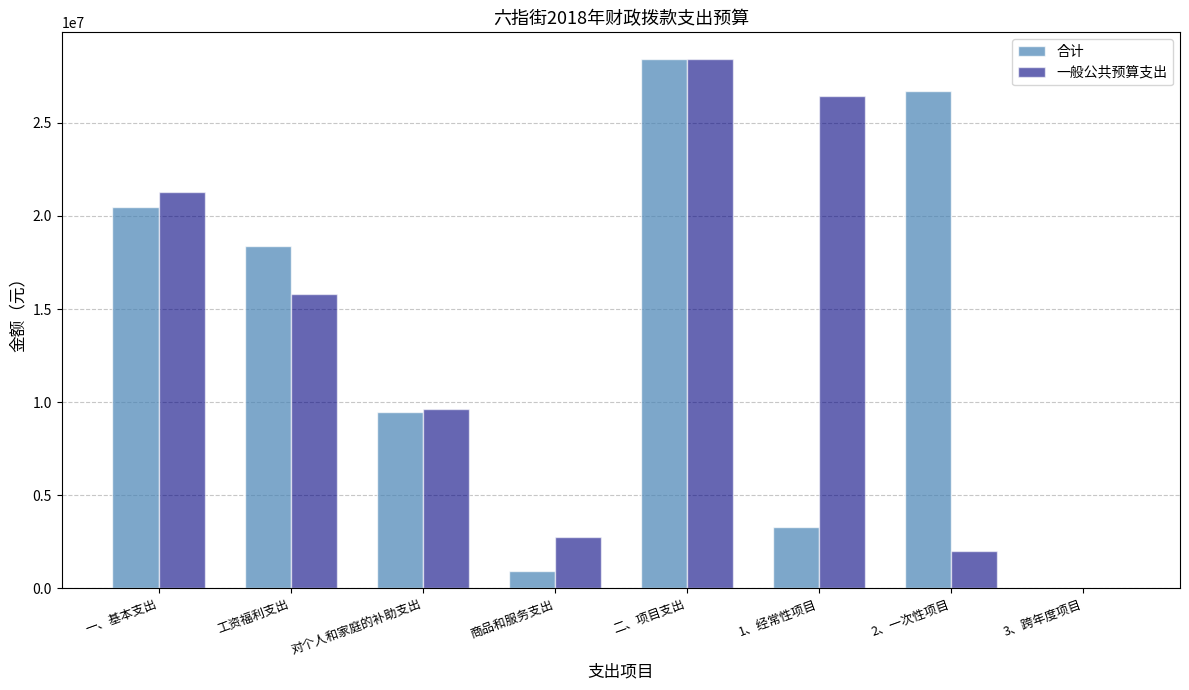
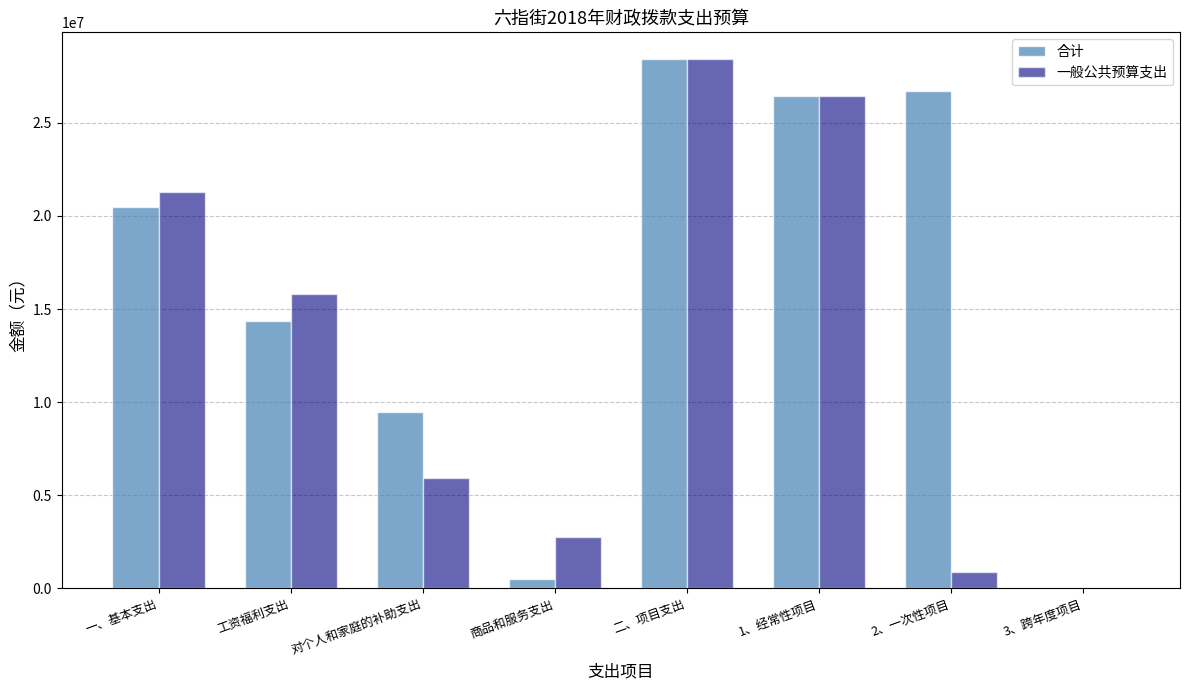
  {
    "合计": {
      "一、基本支出": 20500000,
-     "工资福利支出": 18400000,
+     "工资福利支出": 14400000,
      "对个人和家庭的补助支出": 9500000,
-     "商品和服务支出": 1000000,
+     "商品和服务支出": 500000,
      "二、项目支出": 28400000,
-     "1、经常性项目": 3300000,
+     "1、经常性项目": 26400000,
      "2、一次性项目": 26700000,
      "3、跨年度项目": 0
    },
    "一般公共预算支出": {
      "一、基本支出": 21300000,
      "工资福利支出": 15800000,
-     "对个人和家庭的补助支出": 9700000,
+     "对个人和家庭的补助支出": 6000000,
      "商品和服务支出": 2800000,
      "二、项目支出": 28400000,
      "1、经常性项目": 26400000,
-     "2、一次性项目": 2000000,
+     "2、一次性项目": 900000,
      "3、跨年度项目": 0
    }
  }
